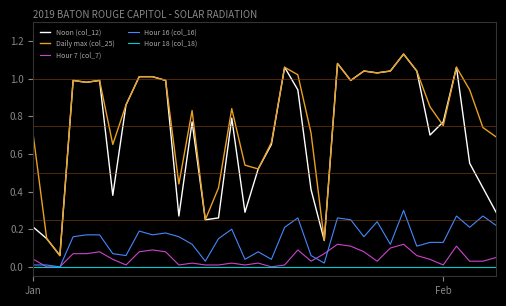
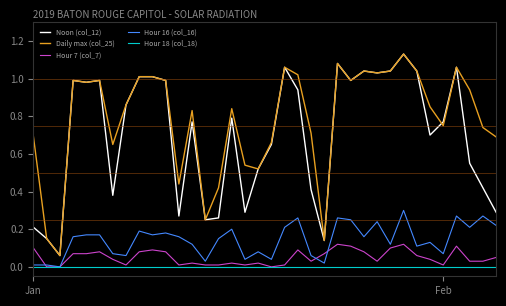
  {
    "Noon (col_12)": {
      "Jan": 0.21,
      "Feb": 0.77
    },
    "Daily max (col_25)": {
      "Jan": 0.69,
      "Feb": 0.75
    },
    "Hour 7 (col_7)": {
-     "Jan": 0.04
+     "Jan": 0.10
    },
    "Hour 16 (col_16)": {
-     "Feb": 0.13
+     "Feb": 0.07
    }
  }
